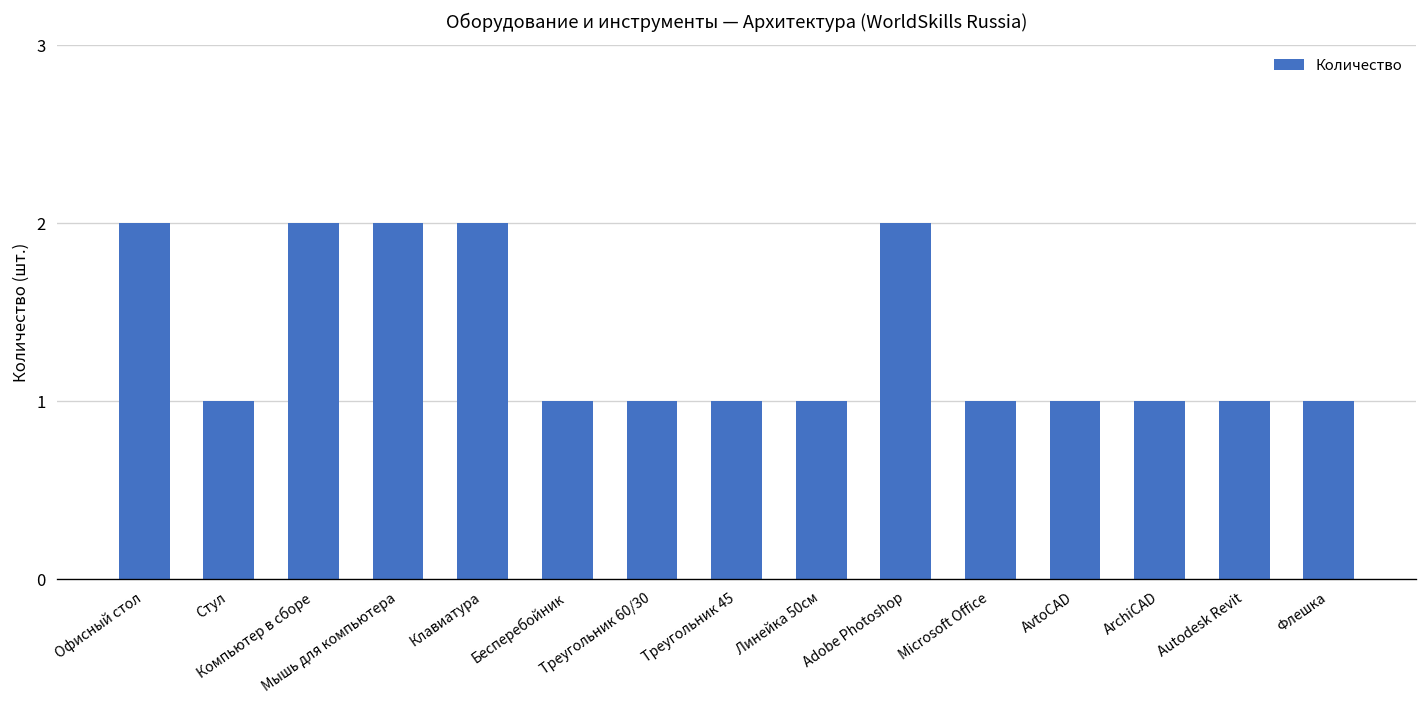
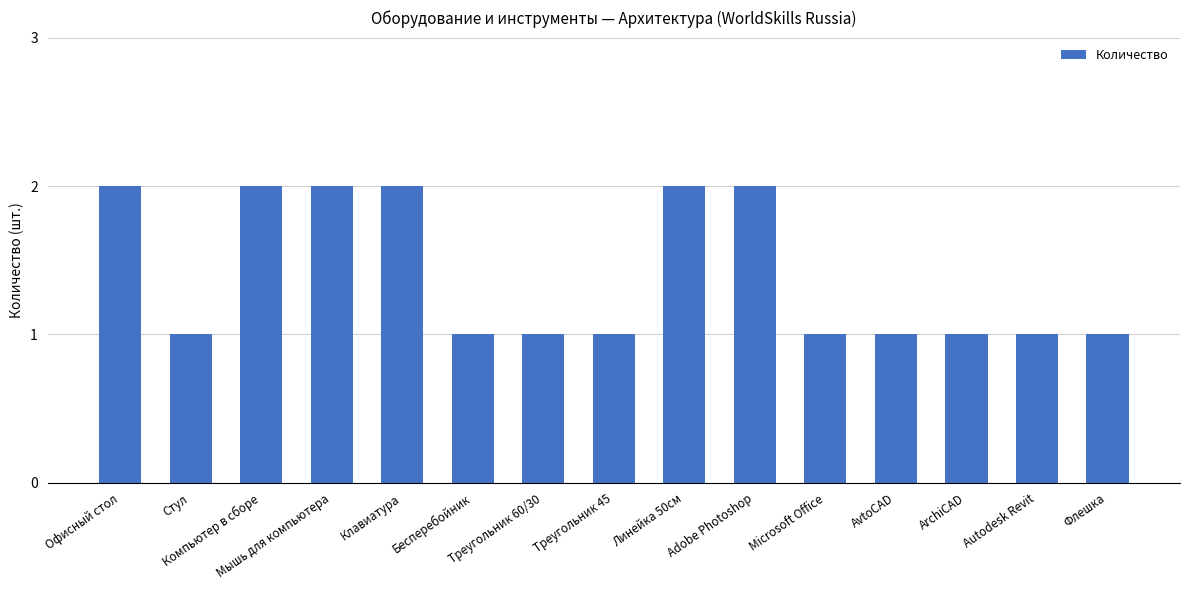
  {
    "Офисный стол": 2,
    "Стул": 1,
    "Компьютер в сборе": 2,
    "Мышь для компьютера": 2,
    "Клавиатура": 2,
    "Бесперебойник": 1,
    "Треугольник 60/30": 1,
    "Треугольник 45": 1,
-   "Линейка 50см": 1,
+   "Линейка 50см": 2,
    "Adobe Photoshop": 2,
    "Microsoft Office": 1,
    "AvtoCAD": 1,
    "ArchiCAD": 1,
    "Autodesk Revit": 1,
    "Флешка": 1
  }
